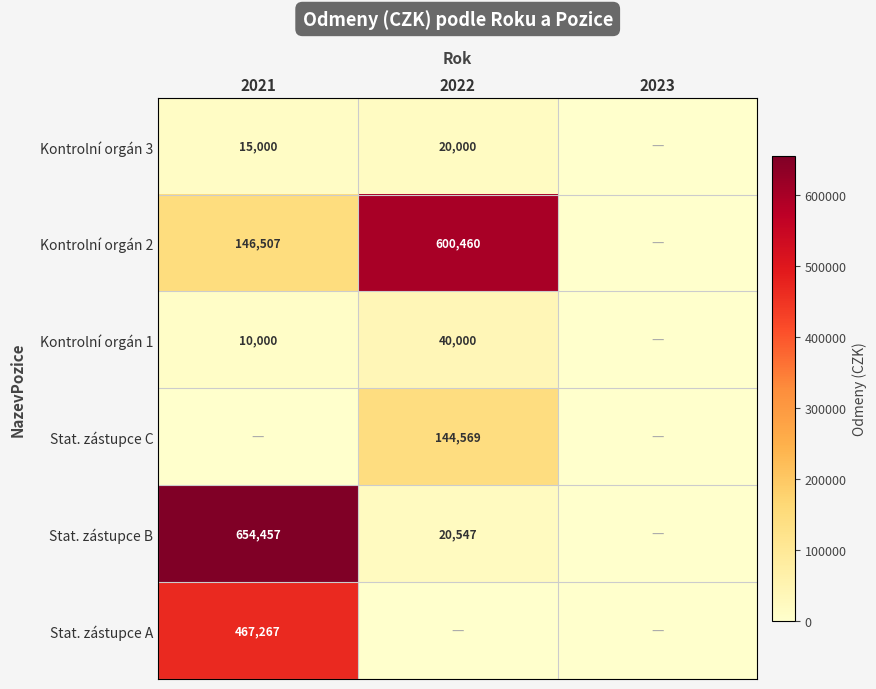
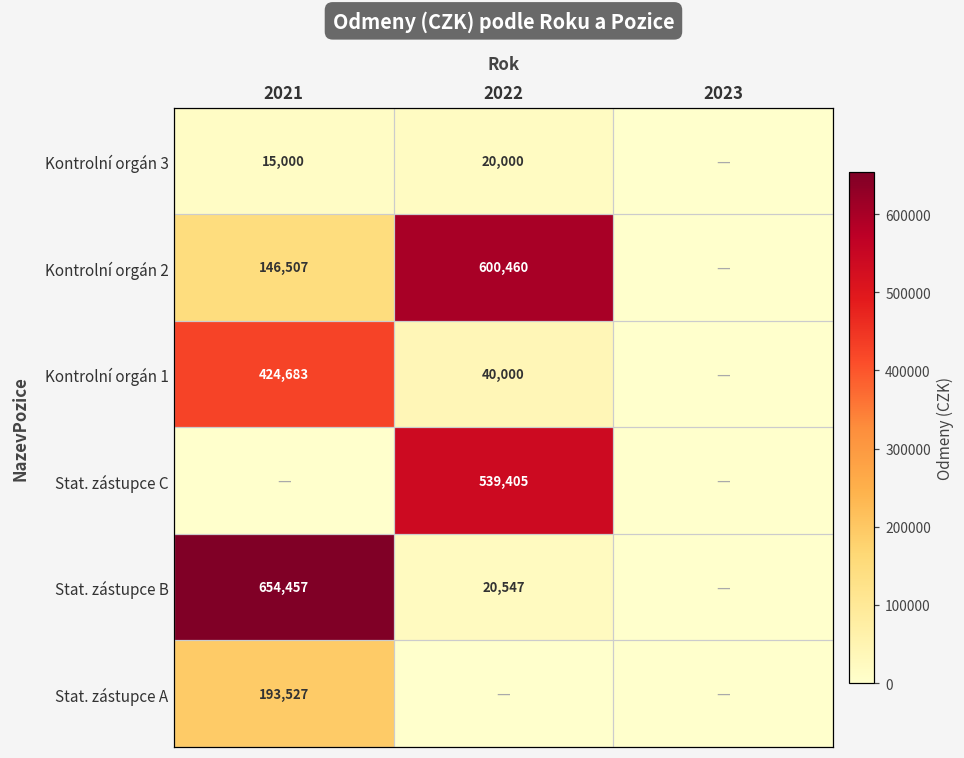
  {
    "Kontrolní orgán 3": {
      "2021": "15,000",
      "2022": "20,000"
    },
    "Kontrolní orgán 2": {
      "2021": "146,507",
      "2022": "600,460"
    },
    "Kontrolní orgán 1": {
-     "2021": "10,000",
+     "2021": "424,683",
      "2022": "40,000"
    },
    "Stat. zástupce C": {
-     "2022": "144,569"
+     "2022": "539,405"
    },
    "Stat. zástupce B": {
      "2021": "654,457",
      "2022": "20,547"
    },
    "Stat. zástupce A": {
-     "2021": "467,267"
+     "2021": "193,527"
    }
  }
